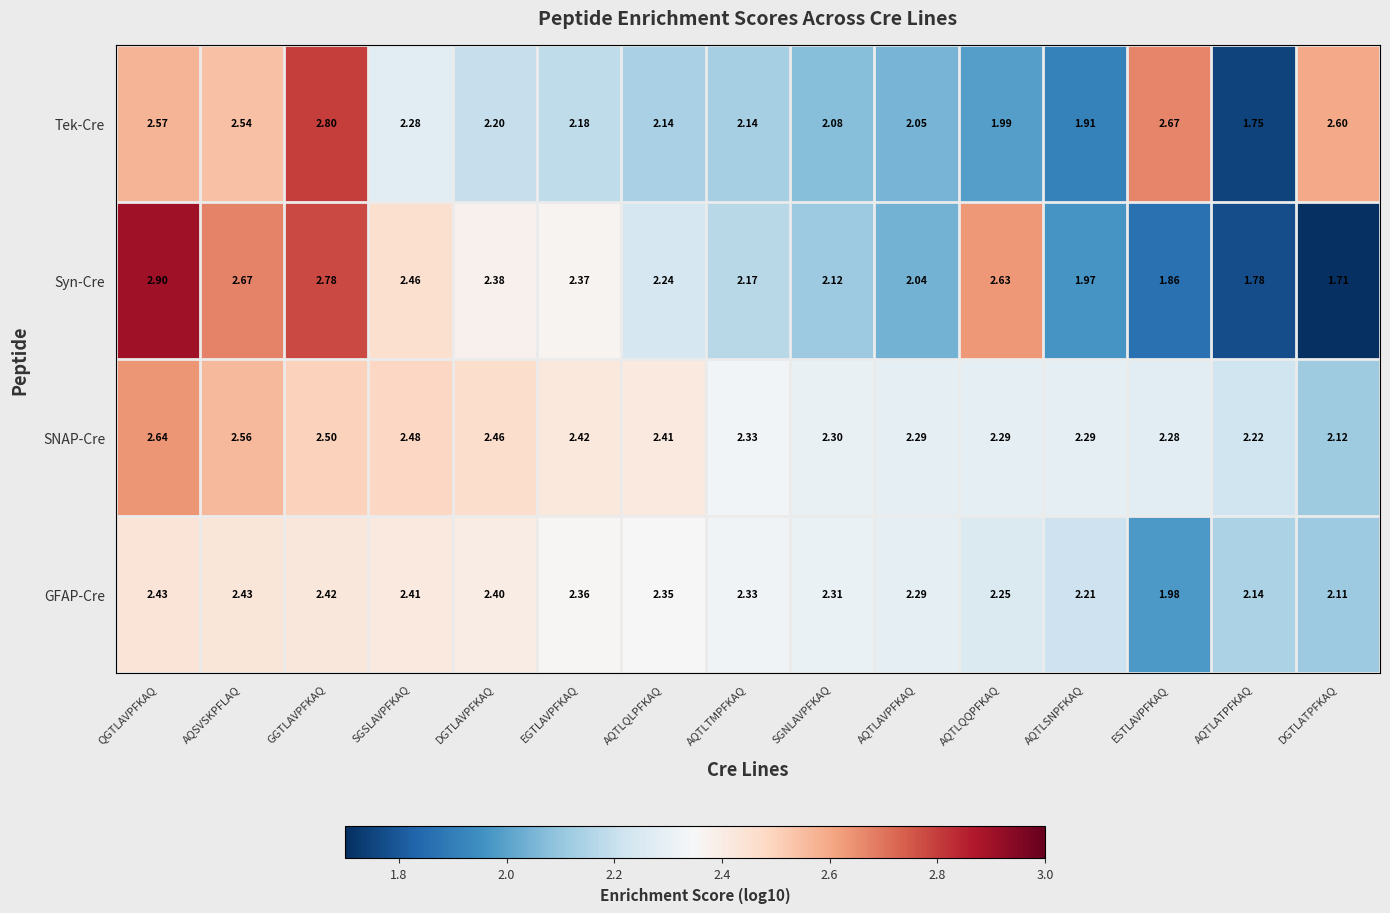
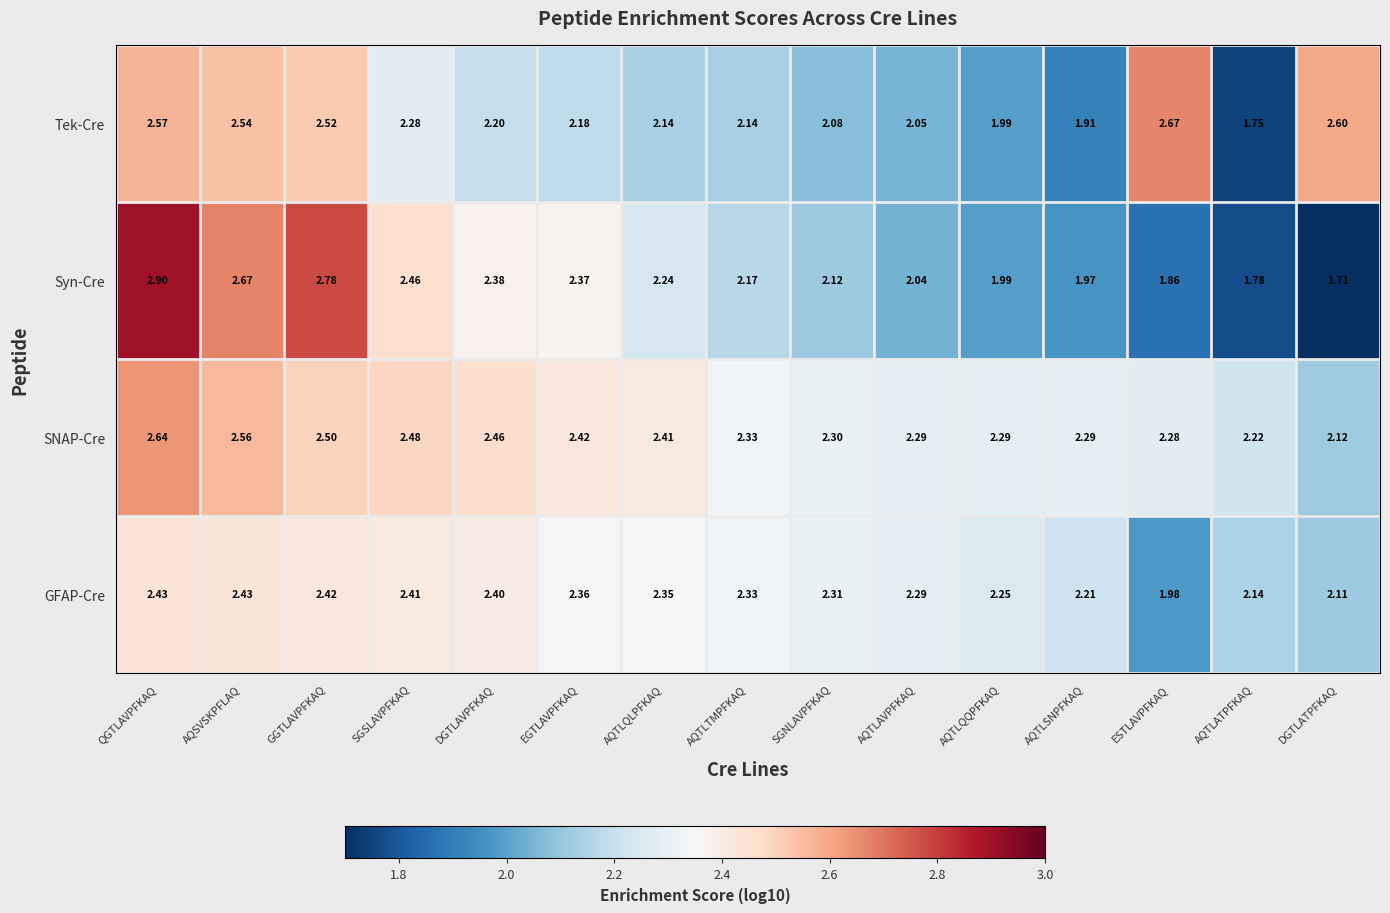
  {
    "Tek-Cre": {
      "QGTLAVPFKAQ": 2.57,
      "AQSVSKPFLAQ": 2.54,
-     "GGTLAVPFKAQ": 2.80,
+     "GGTLAVPFKAQ": 2.52,
      "SGSLAVPFKAQ": 2.28,
      "DGTLAVPFKAQ": 2.20,
      "EGTLAVPFKAQ": 2.18,
      "AQTLQLPFKAQ": 2.14,
      "AQTLTMPFKAQ": 2.14,
      "SGNLAVPFKAQ": 2.08,
      "AQTLAVPFKAQ": 2.05,
      "AQTLQQPFKAQ": 1.99,
      "AQTLSNPFKAQ": 1.91,
      "ESTLAVPFKAQ": 2.67,
      "AQTLATPFKAQ": 1.75,
      "DGTLATPFKAQ": 2.60
    },
    "Syn-Cre": {
      "QGTLAVPFKAQ": 2.90,
      "AQSVSKPFLAQ": 2.67,
      "GGTLAVPFKAQ": 2.78,
      "SGSLAVPFKAQ": 2.46,
      "DGTLAVPFKAQ": 2.38,
      "EGTLAVPFKAQ": 2.37,
      "AQTLQLPFKAQ": 2.24,
      "AQTLTMPFKAQ": 2.17,
      "SGNLAVPFKAQ": 2.12,
      "AQTLAVPFKAQ": 2.04,
-     "AQTLQQPFKAQ": 2.63,
+     "AQTLQQPFKAQ": 1.99,
      "AQTLSNPFKAQ": 1.97,
      "ESTLAVPFKAQ": 1.86,
      "AQTLATPFKAQ": 1.78,
      "DGTLATPFKAQ": 1.71
    },
    "SNAP-Cre": {
      "QGTLAVPFKAQ": 2.64,
      "AQSVSKPFLAQ": 2.56,
      "GGTLAVPFKAQ": 2.50,
      "SGSLAVPFKAQ": 2.48,
      "DGTLAVPFKAQ": 2.46,
      "EGTLAVPFKAQ": 2.42,
      "AQTLQLPFKAQ": 2.41,
      "AQTLTMPFKAQ": 2.33,
      "SGNLAVPFKAQ": 2.30,
      "AQTLAVPFKAQ": 2.29,
      "AQTLQQPFKAQ": 2.29,
      "AQTLSNPFKAQ": 2.29,
      "ESTLAVPFKAQ": 2.28,
      "AQTLATPFKAQ": 2.22,
      "DGTLATPFKAQ": 2.12
    },
    "GFAP-Cre": {
      "QGTLAVPFKAQ": 2.43,
      "AQSVSKPFLAQ": 2.43,
      "GGTLAVPFKAQ": 2.42,
      "SGSLAVPFKAQ": 2.41,
      "DGTLAVPFKAQ": 2.40,
      "EGTLAVPFKAQ": 2.36,
      "AQTLQLPFKAQ": 2.35,
      "AQTLTMPFKAQ": 2.33,
      "SGNLAVPFKAQ": 2.31,
      "AQTLAVPFKAQ": 2.29,
      "AQTLQQPFKAQ": 2.25,
      "AQTLSNPFKAQ": 2.21,
      "ESTLAVPFKAQ": 1.98,
      "AQTLATPFKAQ": 2.14,
      "DGTLATPFKAQ": 2.11
    }
  }
